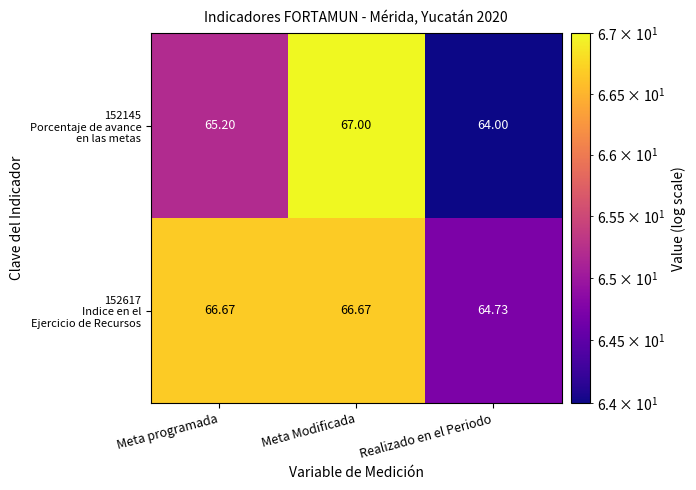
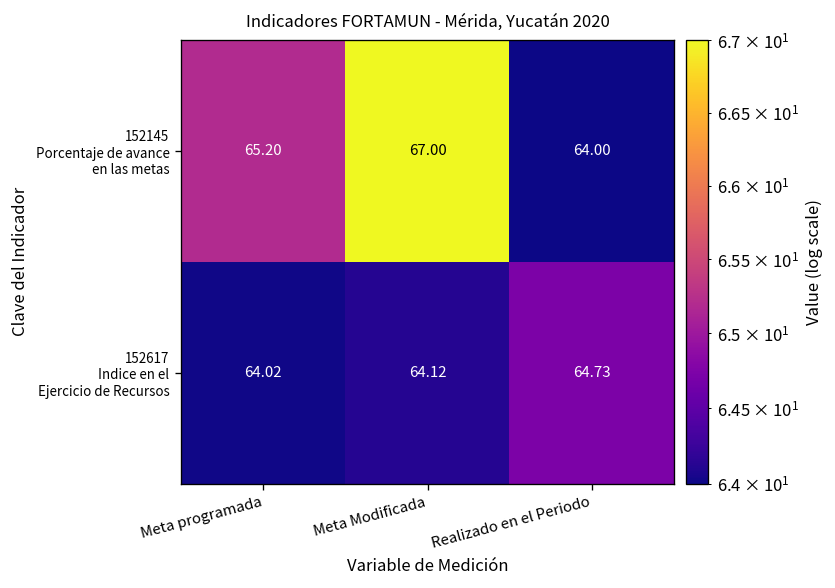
  {
    "152145 Porcentaje de avance en las metas": {
      "Meta programada": 65.20,
      "Meta Modificada": 67.00,
      "Realizado en el Periodo": 64.00
    },
    "152617 Indice en el Ejercicio de Recursos": {
-     "Meta programada": 66.67,
-     "Meta Modificada": 66.67,
+     "Meta programada": 64.02,
+     "Meta Modificada": 64.12,
      "Realizado en el Periodo": 64.73
    }
  }
